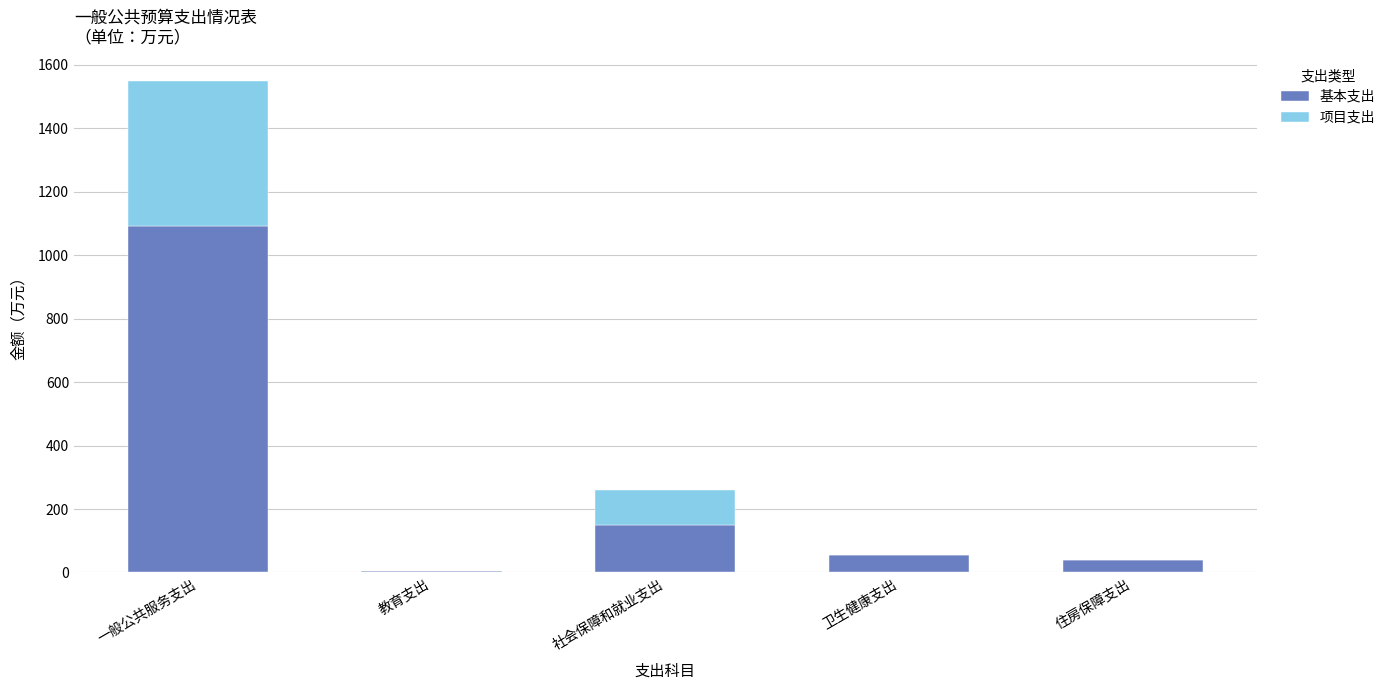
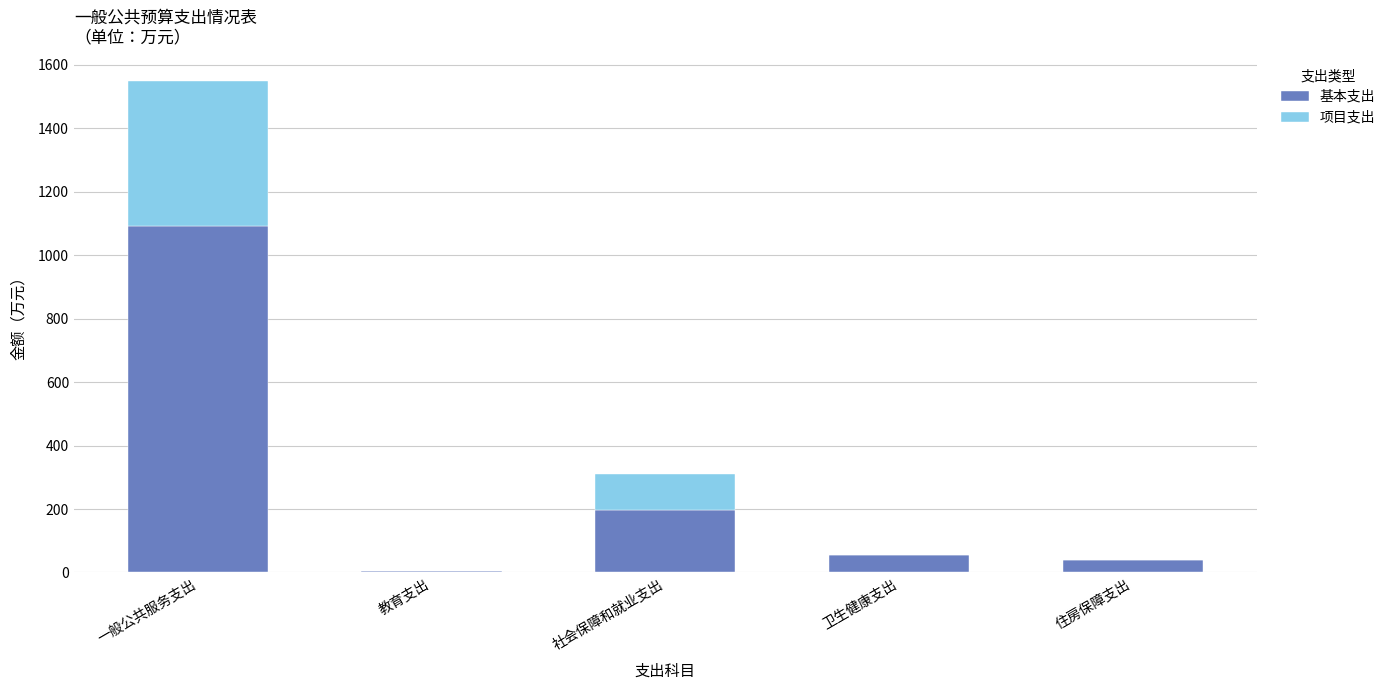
  {
    "基本支出": {
      "一般公共服务支出": 1090,
-     "社会保障和就业支出": 150,
+     "社会保障和就业支出": 200,
      "卫生健康支出": 50,
      "住房保障支出": 40
    },
    "项目支出": {
      "一般公共服务支出": 460,
      "教育支出": 0,
      "社会保障和就业支出": 110,
      "卫生健康支出": 0,
      "住房保障支出": 0
    }
  }
